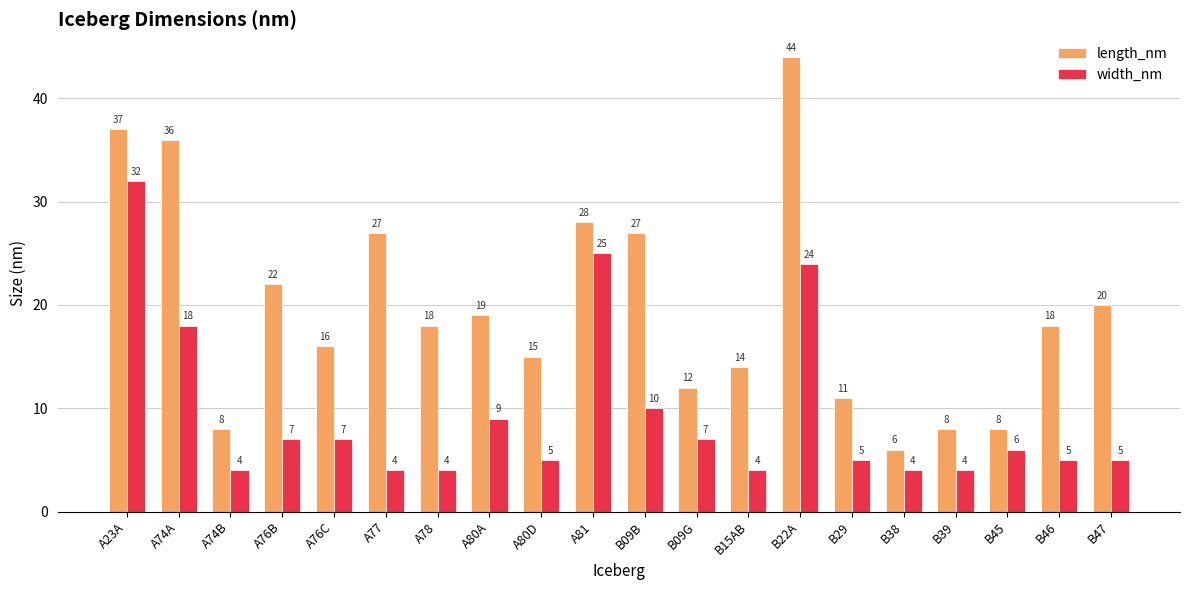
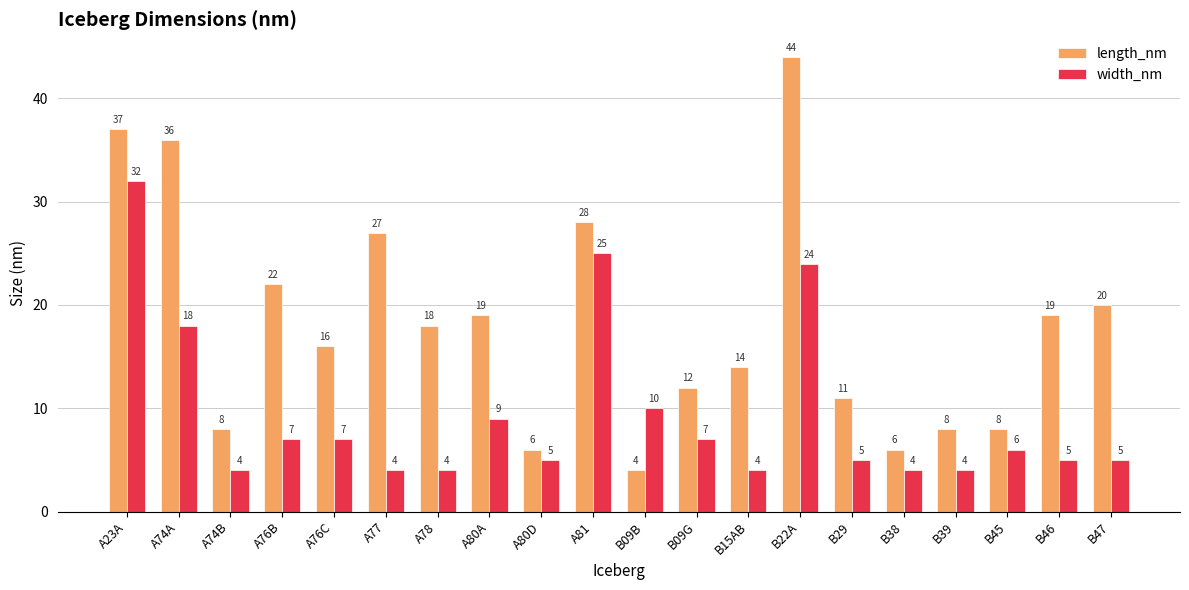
  {
    "length_nm": {
      "A23A": 37,
      "A74A": 36,
      "A74B": 8,
      "A76B": 22,
      "A76C": 16,
      "A77": 27,
      "A78": 18,
      "A80A": 19,
-     "A80D": 15,
+     "A80D": 6,
      "A81": 28,
-     "B09B": 27,
+     "B09B": 4,
      "B09G": 12,
      "B15AB": 14,
      "B22A": 44,
      "B29": 11,
      "B38": 6,
      "B39": 8,
      "B45": 8,
-     "B46": 18,
+     "B46": 19,
      "B47": 20
    },
    "width_nm": {
      "A23A": 32,
      "A74A": 18,
      "A74B": 4,
      "A76B": 7,
      "A76C": 7,
      "A77": 4,
      "A78": 4,
      "A80A": 9,
      "A80D": 5,
      "A81": 25,
      "B09B": 10,
      "B09G": 7,
      "B15AB": 4,
      "B22A": 24,
      "B29": 5,
      "B38": 4,
      "B39": 4,
      "B45": 6,
      "B46": 5,
      "B47": 5
    }
  }
